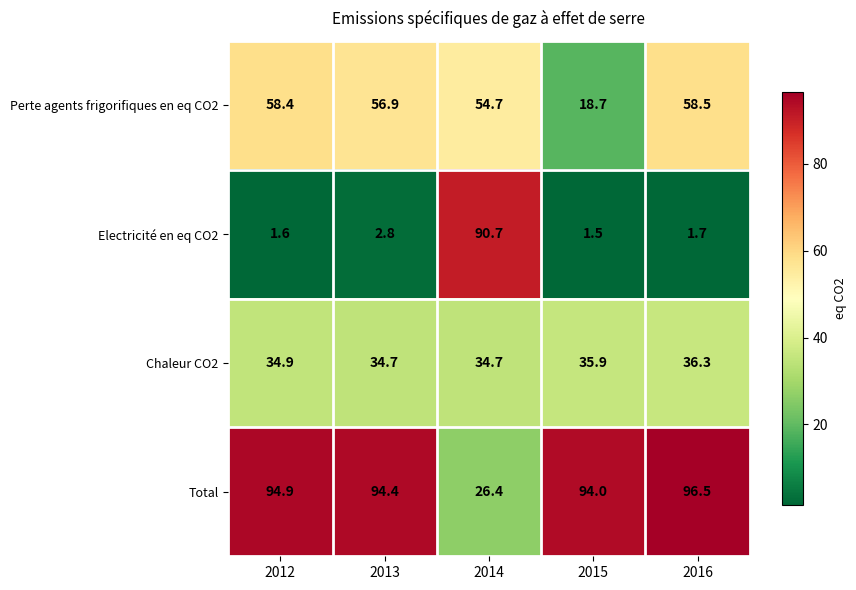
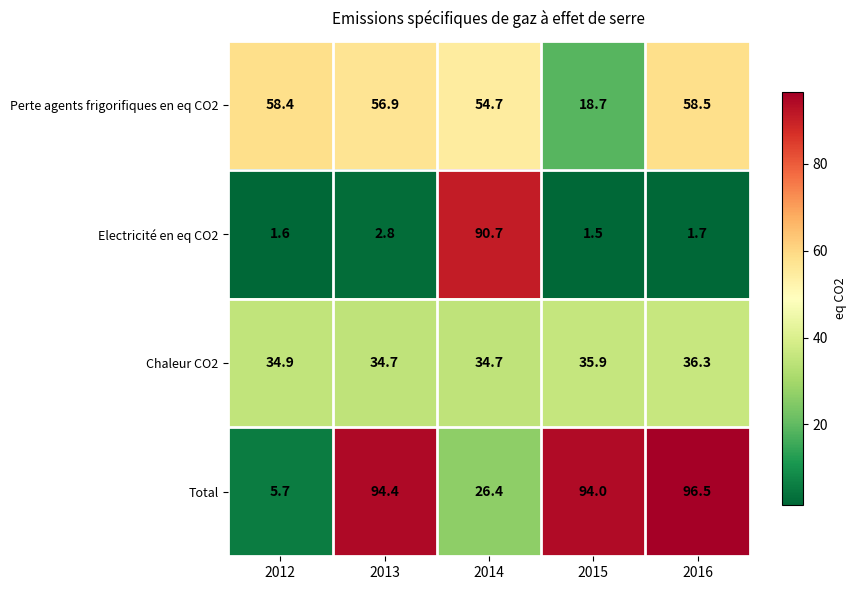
  {
    "Perte agents frigorifiques en eq CO2": {
      "2012": 58.4,
      "2013": 56.9,
      "2014": 54.7,
      "2015": 18.7,
      "2016": 58.5
    },
    "Electricité en eq CO2": {
      "2012": 1.6,
      "2013": 2.8,
      "2014": 90.7,
      "2015": 1.5,
      "2016": 1.7
    },
    "Chaleur CO2": {
      "2012": 34.9,
      "2013": 34.7,
      "2014": 34.7,
      "2015": 35.9,
      "2016": 36.3
    },
    "Total": {
-     "2012": 94.9,
+     "2012": 5.7,
      "2013": 94.4,
      "2014": 26.4,
      "2015": 94.0,
      "2016": 96.5
    }
  }
